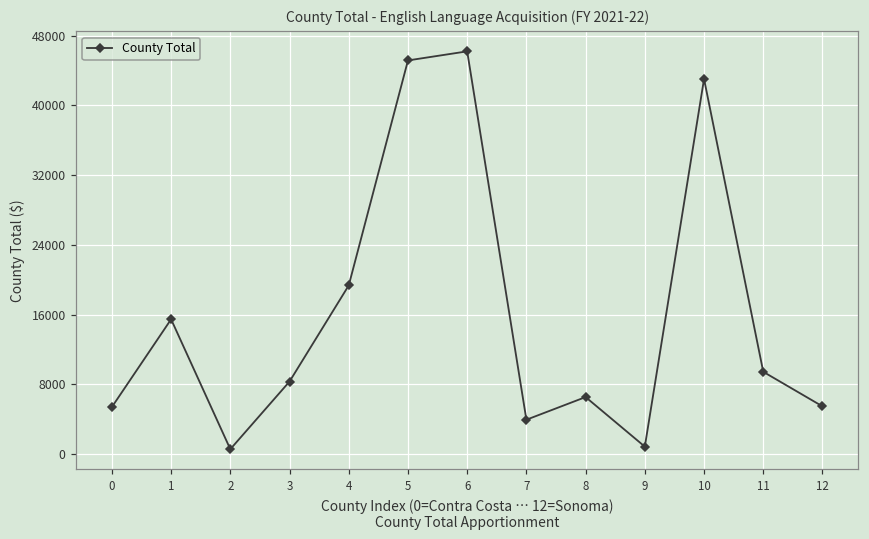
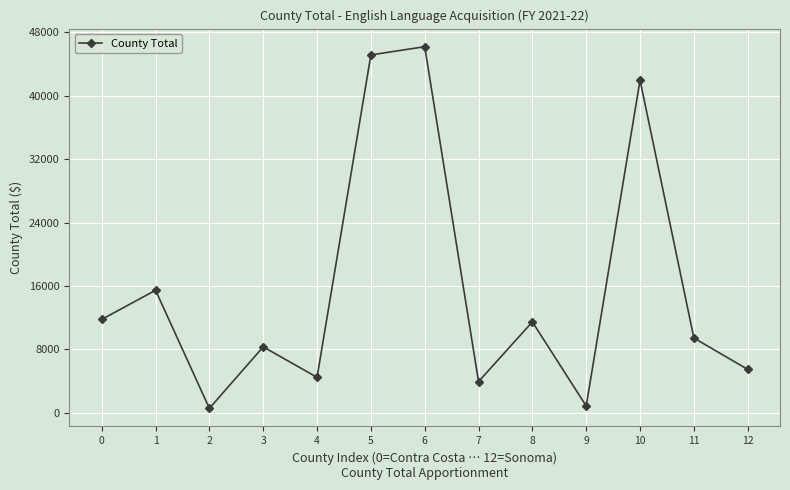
  {
-   "0": 5000,
+   "0": 12000,
    "1": 15000,
    "2": 1000,
    "3": 8000,
-   "4": 19000,
+   "4": 4000,
    "5": 45000,
    "6": 46000,
    "7": 4000,
-   "8": 7000,
+   "8": 11000,
    "9": 1000,
-   "10": 43000,
+   "10": 42000,
    "11": 9000,
    "12": 5000
  }
